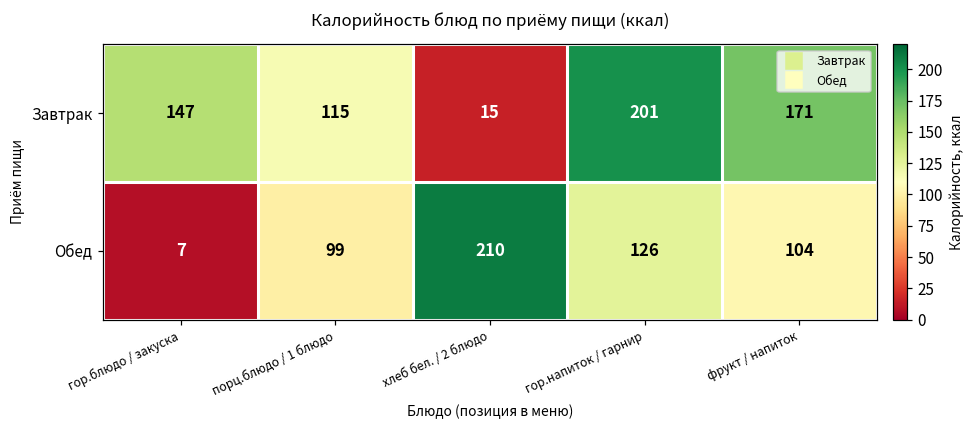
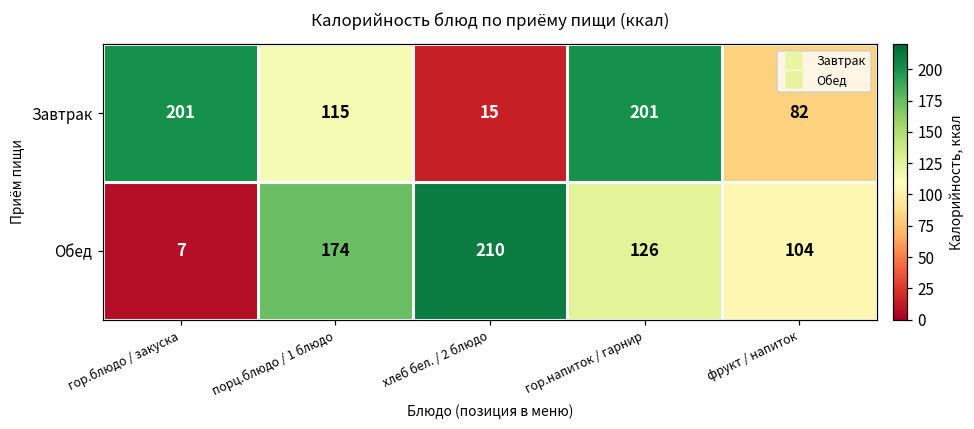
  {
    "Завтрак": {
-     "гор.блюдо / закуска": 147,
+     "гор.блюдо / закуска": 201,
      "порц.блюдо / 1 блюдо": 115,
      "хлеб бел. / 2 блюдо": 15,
      "гор.напиток / гарнир": 201,
-     "фрукт / напиток": 171
+     "фрукт / напиток": 82
    },
    "Обед": {
      "гор.блюдо / закуска": 7,
-     "порц.блюдо / 1 блюдо": 99,
+     "порц.блюдо / 1 блюдо": 174,
      "хлеб бел. / 2 блюдо": 210,
      "гор.напиток / гарнир": 126,
      "фрукт / напиток": 104
    }
  }
